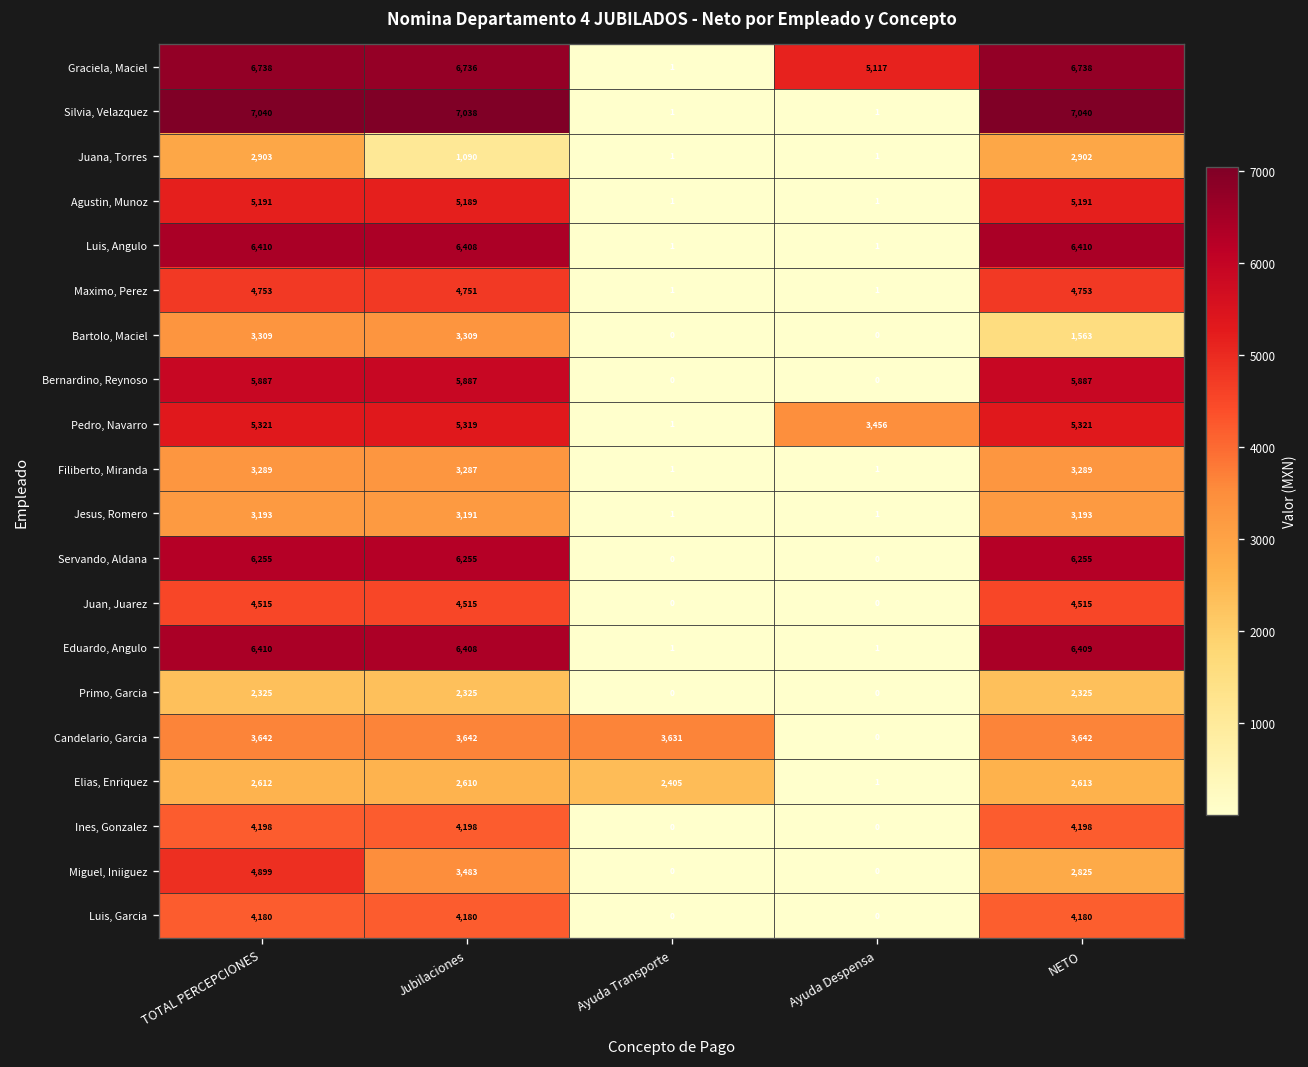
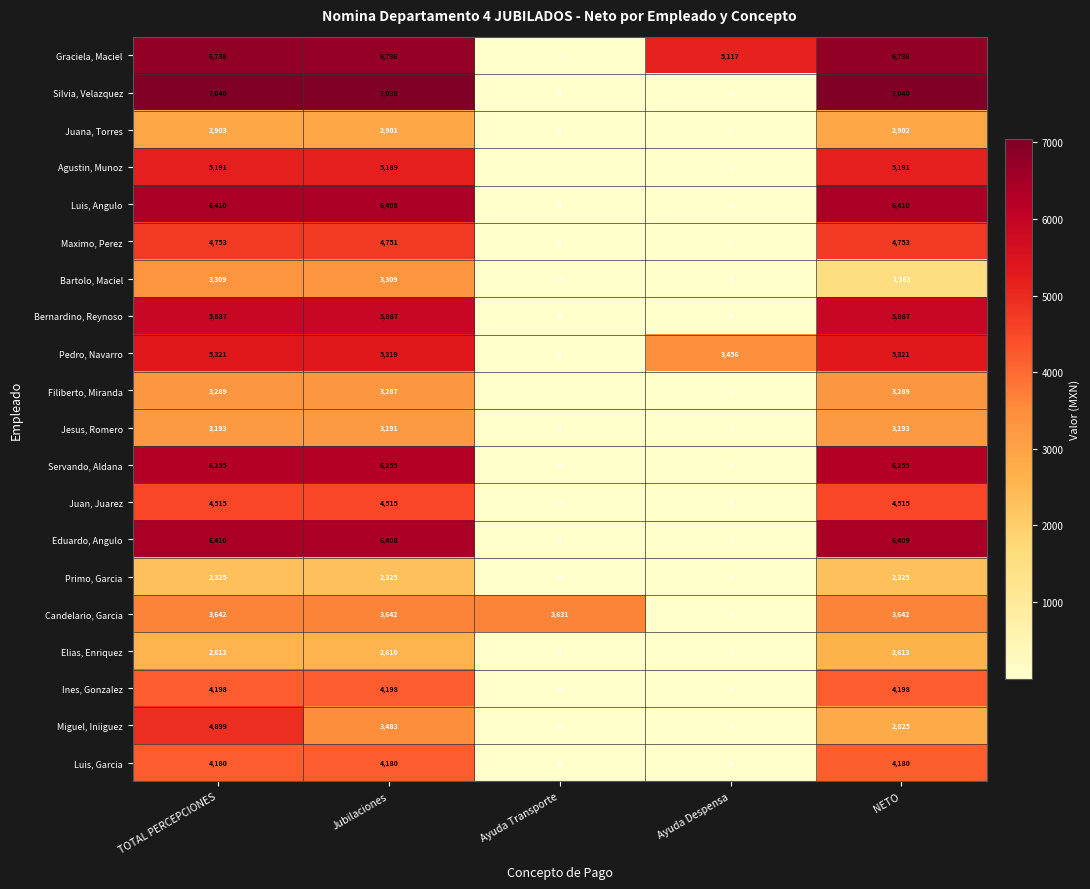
  {
    "Graciela, Maciel": {
      "TOTAL PERCEPCIONES": "6,738",
      "Jubilaciones": "6,736",
      "Ayuda Transporte": "1",
      "Ayuda Despensa": "5,117",
      "NETO": "6,738"
    },
    "Silvia, Velazquez": {
      "TOTAL PERCEPCIONES": "7,040",
      "Jubilaciones": "7,038",
      "Ayuda Transporte": "1",
      "Ayuda Despensa": "1",
      "NETO": "7,040"
    },
    "Juana, Torres": {
      "TOTAL PERCEPCIONES": "2,903",
-     "Jubilaciones": "1,090",
+     "Jubilaciones": "2,901",
      "Ayuda Transporte": "1",
      "Ayuda Despensa": "1",
      "NETO": "2,902"
    },
    "Agustin, Munoz": {
      "TOTAL PERCEPCIONES": "5,191",
      "Jubilaciones": "5,189",
      "Ayuda Transporte": "1",
      "Ayuda Despensa": "1",
      "NETO": "5,191"
    },
    "Luis, Angulo": {
      "TOTAL PERCEPCIONES": "6,410",
      "Jubilaciones": "6,408",
      "Ayuda Transporte": "1",
      "Ayuda Despensa": "1",
      "NETO": "6,410"
    },
    "Maximo, Perez": {
      "TOTAL PERCEPCIONES": "4,753",
      "Jubilaciones": "4,751",
      "Ayuda Transporte": "1",
      "Ayuda Despensa": "1",
      "NETO": "4,753"
    },
    "Bartolo, Maciel": {
      "TOTAL PERCEPCIONES": "3,309",
      "Jubilaciones": "3,309",
      "Ayuda Transporte": "0",
      "Ayuda Despensa": "0",
      "NETO": "1,563"
    },
    "Bernardino, Reynoso": {
      "TOTAL PERCEPCIONES": "5,887",
      "Jubilaciones": "5,887",
      "Ayuda Transporte": "0",
      "Ayuda Despensa": "0",
      "NETO": "5,887"
    },
    "Pedro, Navarro": {
      "TOTAL PERCEPCIONES": "5,321",
      "Jubilaciones": "5,319",
      "Ayuda Transporte": "1",
      "Ayuda Despensa": "3,456",
      "NETO": "5,321"
    },
    "Filiberto, Miranda": {
      "TOTAL PERCEPCIONES": "3,289",
      "Jubilaciones": "3,287",
      "Ayuda Transporte": "1",
      "Ayuda Despensa": "1",
      "NETO": "3,289"
    },
    "Jesus, Romero": {
      "TOTAL PERCEPCIONES": "3,193",
      "Jubilaciones": "3,191",
      "Ayuda Transporte": "1",
      "Ayuda Despensa": "1",
      "NETO": "3,193"
    },
    "Servando, Aldana": {
      "TOTAL PERCEPCIONES": "6,255",
      "Jubilaciones": "6,255",
      "Ayuda Transporte": "0",
      "Ayuda Despensa": "0",
      "NETO": "6,255"
    },
    "Juan, Juarez": {
      "TOTAL PERCEPCIONES": "4,515",
      "Jubilaciones": "4,515",
      "Ayuda Transporte": "0",
      "Ayuda Despensa": "0",
      "NETO": "4,515"
    },
    "Eduardo, Angulo": {
      "TOTAL PERCEPCIONES": "6,410",
      "Jubilaciones": "6,408",
      "Ayuda Transporte": "1",
      "Ayuda Despensa": "1",
      "NETO": "6,409"
    },
    "Primo, Garcia": {
      "TOTAL PERCEPCIONES": "2,325",
      "Jubilaciones": "2,325",
      "Ayuda Transporte": "0",
      "Ayuda Despensa": "0",
      "NETO": "2,325"
    },
    "Candelario, Garcia": {
      "TOTAL PERCEPCIONES": "3,642",
      "Jubilaciones": "3,642",
      "Ayuda Transporte": "3,631",
      "Ayuda Despensa": "0",
      "NETO": "3,642"
    },
    "Elias, Enriquez": {
      "TOTAL PERCEPCIONES": "2,612",
      "Jubilaciones": "2,610",
-     "Ayuda Transporte": "2,405",
+     "Ayuda Transporte": "1",
      "Ayuda Despensa": "1",
      "NETO": "2,613"
    },
    "Ines, Gonzalez": {
      "TOTAL PERCEPCIONES": "4,198",
      "Jubilaciones": "4,198",
      "Ayuda Transporte": "0",
      "Ayuda Despensa": "0",
      "NETO": "4,198"
    },
    "Miguel, Iniiguez": {
      "TOTAL PERCEPCIONES": "4,899",
      "Jubilaciones": "3,483",
      "Ayuda Transporte": "0",
      "Ayuda Despensa": "0",
      "NETO": "2,825"
    },
    "Luis, Garcia": {
      "TOTAL PERCEPCIONES": "4,180",
      "Jubilaciones": "4,180",
      "Ayuda Transporte": "0",
      "Ayuda Despensa": "0",
      "NETO": "4,180"
    }
  }
